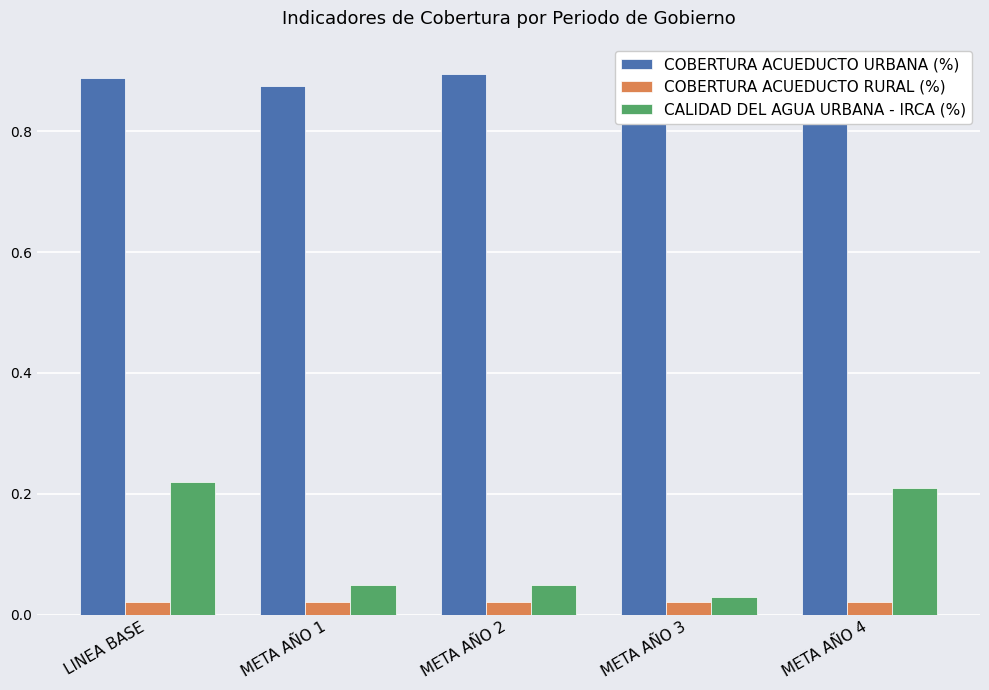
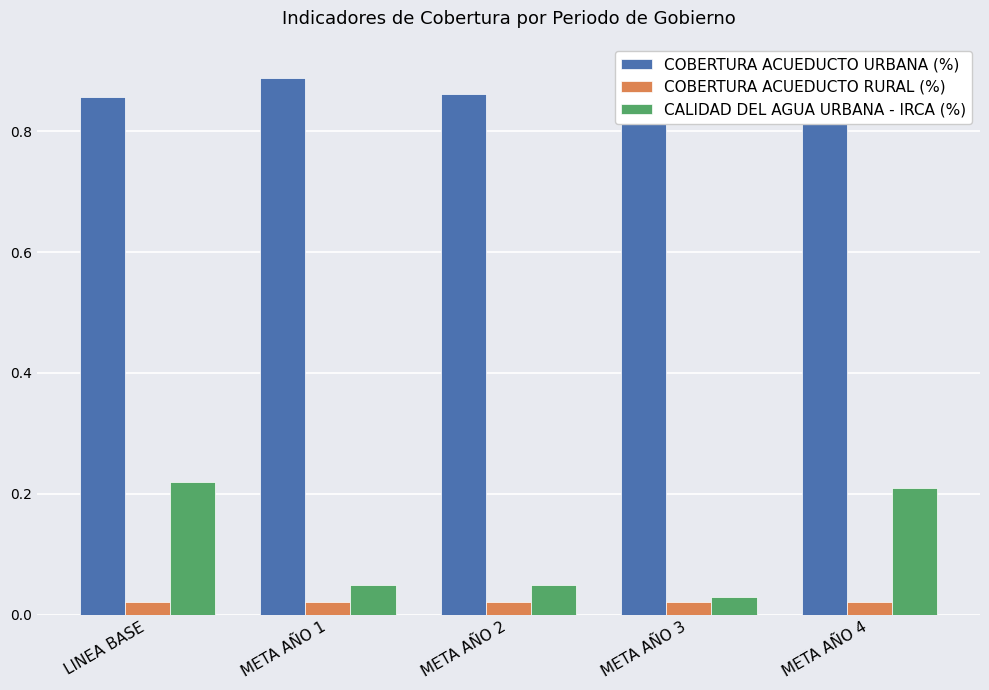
  {
    "COBERTURA ACUEDUCTO URBANA (%)": {
-     "LINEA BASE": 0.89,
-     "META AÑO 1": 0.87,
-     "META AÑO 2": 0.90
+     "LINEA BASE": 0.86,
+     "META AÑO 1": 0.89,
+     "META AÑO 2": 0.86
    },
    "COBERTURA ACUEDUCTO RURAL (%)": {
      "LINEA BASE": 0.02,
      "META AÑO 1": 0.02,
      "META AÑO 2": 0.02,
      "META AÑO 3": 0.02,
      "META AÑO 4": 0.02
    },
    "CALIDAD DEL AGUA URBANA - IRCA (%)": {
      "LINEA BASE": 0.22,
      "META AÑO 1": 0.05,
      "META AÑO 2": 0.05,
      "META AÑO 3": 0.03,
      "META AÑO 4": 0.21
    }
  }
